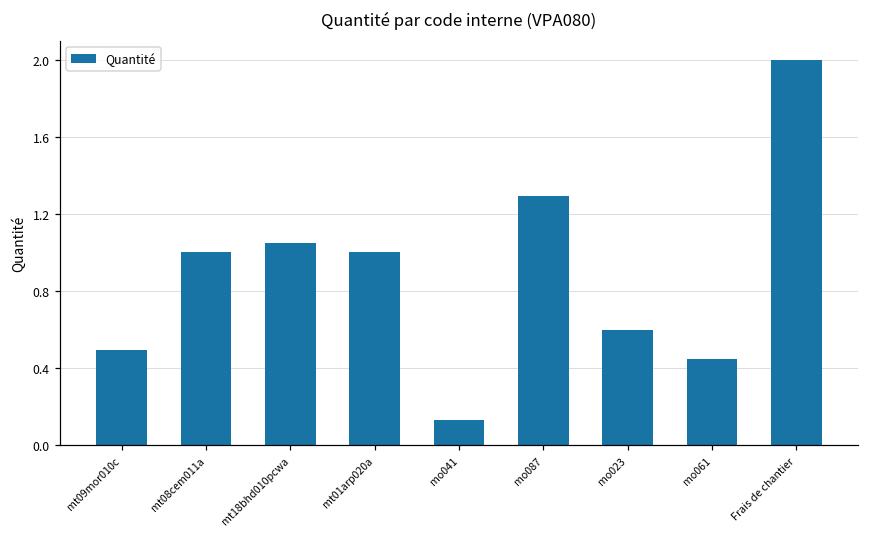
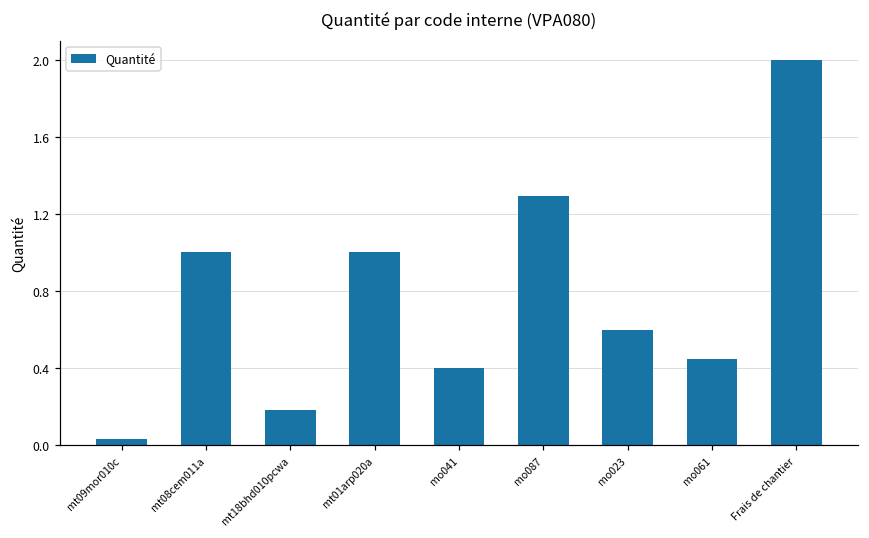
  {
-   "mt09mor010c": 0.49,
+   "mt09mor010c": 0.03,
    "mt08cem011a": 1.00,
-   "mt18bhd010pcwa": 1.05,
+   "mt18bhd010pcwa": 0.18,
    "mt01arp020a": 1.00,
-   "mo041": 0.13,
+   "mo041": 0.40,
    "mo087": 1.29,
    "mo023": 0.60,
    "mo061": 0.44,
    "Frais de chantier": 2.00
  }
